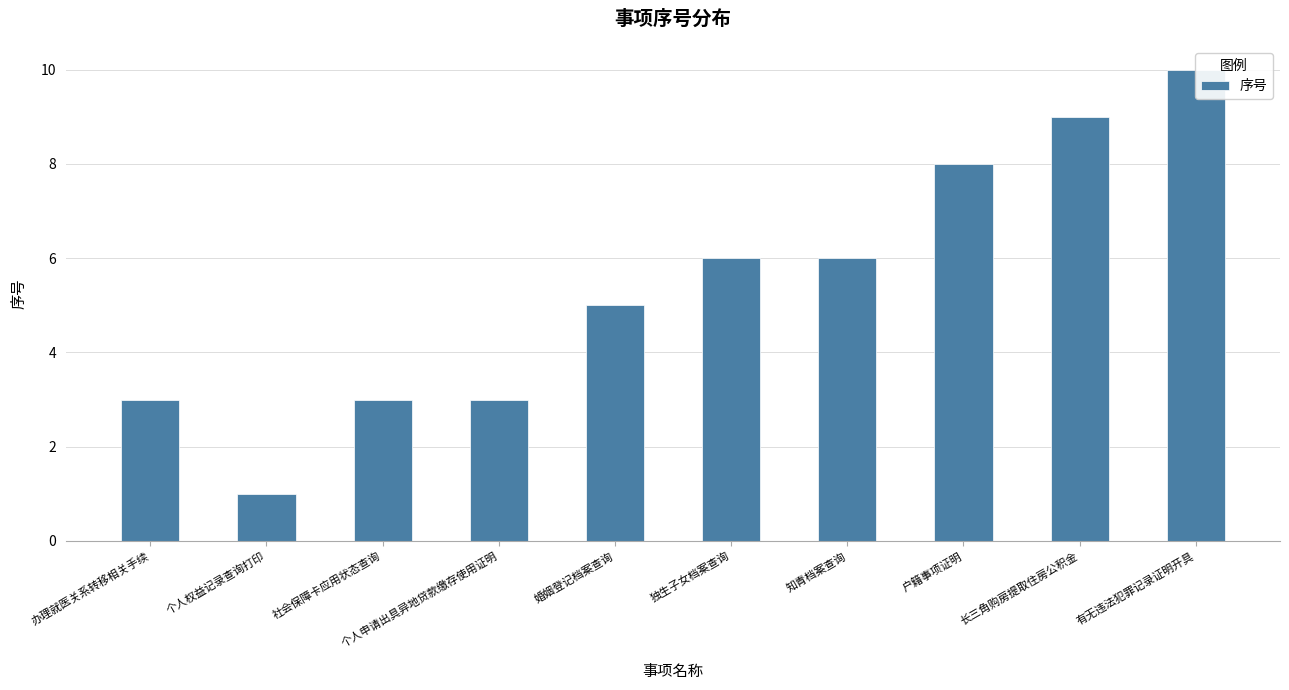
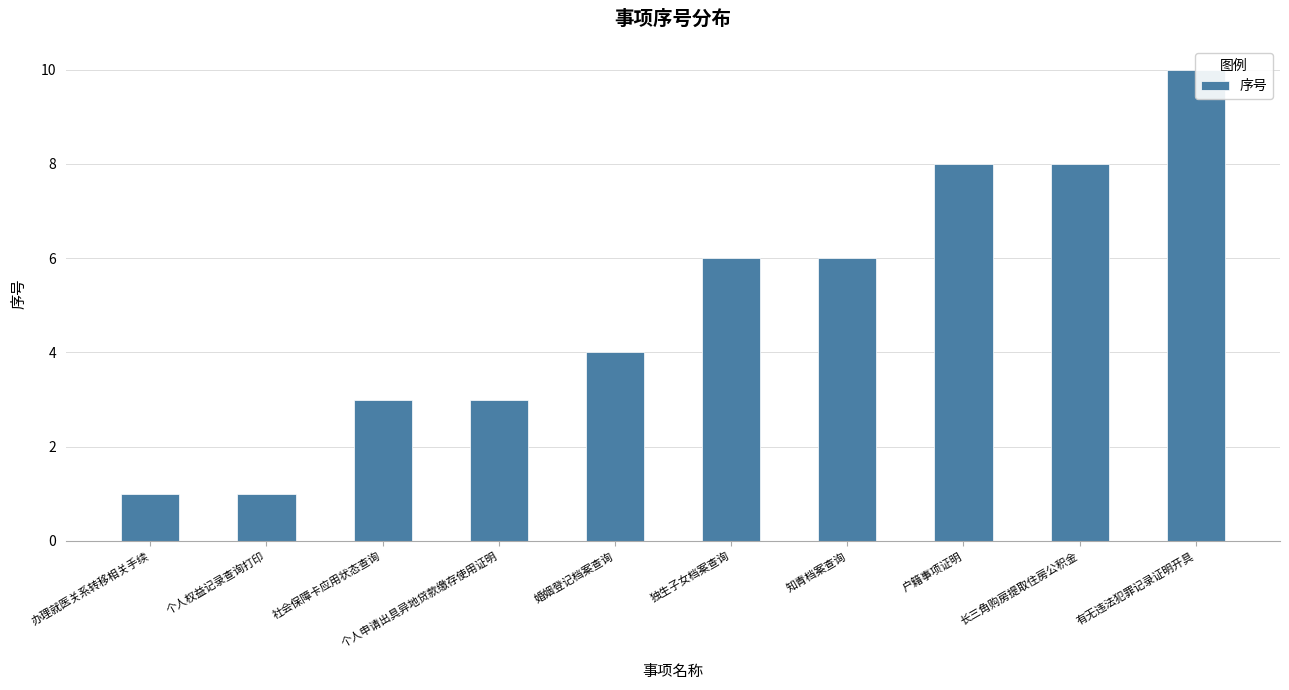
  {
-   "办理就医关系转移相关手续": 3,
+   "办理就医关系转移相关手续": 1,
    "个人权益记录查询打印": 1,
    "社会保障卡应用状态查询": 3,
    "个人申请出具异地贷款缴存使用证明": 3,
-   "婚姻登记档案查询": 5,
+   "婚姻登记档案查询": 4,
    "独生子女档案查询": 6,
    "知青档案查询": 6,
    "户籍事项证明": 8,
-   "长三角购房提取住房公积金": 9
+   "长三角购房提取住房公积金": 8
  }
